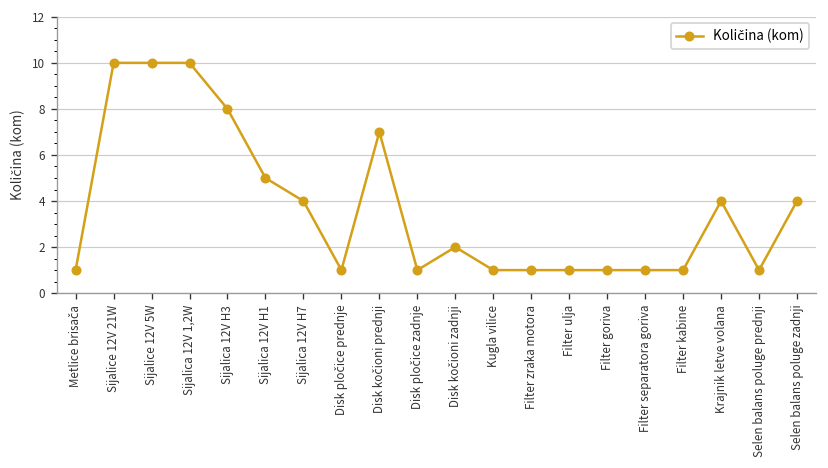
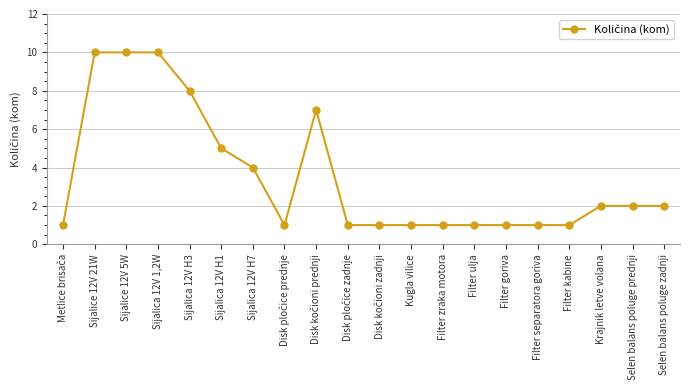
  {
    "Metlice brisača": 1,
    "Sijalice 12V 21W": 10,
    "Sijalice 12V 5W": 10,
    "Sijalica 12V 1,2W": 10,
    "Sijalica 12V H3": 8,
    "Sijalica 12V H1": 5,
    "Sijalica 12V H7": 4,
    "Disk pločice prednje": 1,
    "Disk kočioni prednji": 7,
    "Disk pločice zadnje": 1,
-   "Disk kočioni zadnji": 2,
+   "Disk kočioni zadnji": 1,
    "Kugla vilice": 1,
    "Filter zraka motora": 1,
    "Filter ulja": 1,
    "Filter goriva": 1,
    "Filter separatora goriva": 1,
    "Filter kabine": 1,
-   "Krajnik letve volana": 4,
-   "Selen balans poluge prednji": 1,
-   "Selen balans poluge zadnji": 4
+   "Krajnik letve volana": 2,
+   "Selen balans poluge prednji": 2,
+   "Selen balans poluge zadnji": 2
  }
